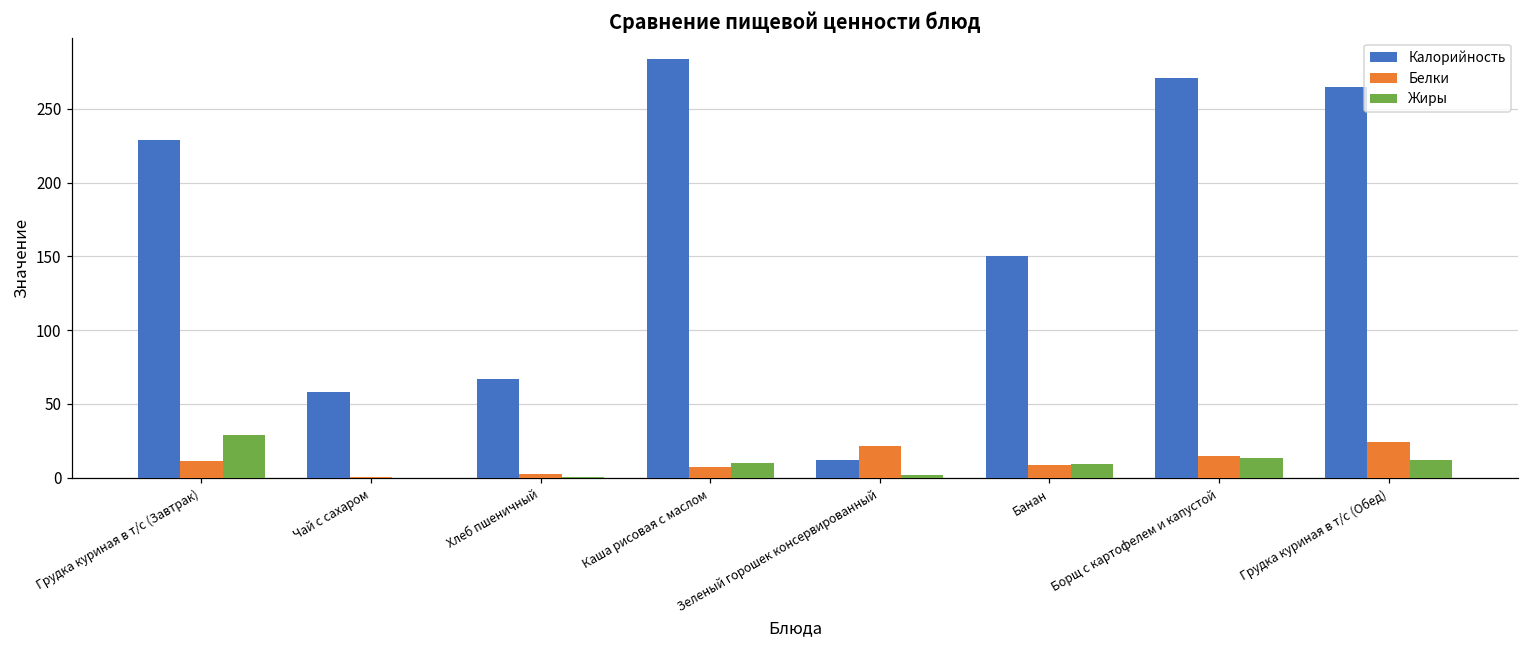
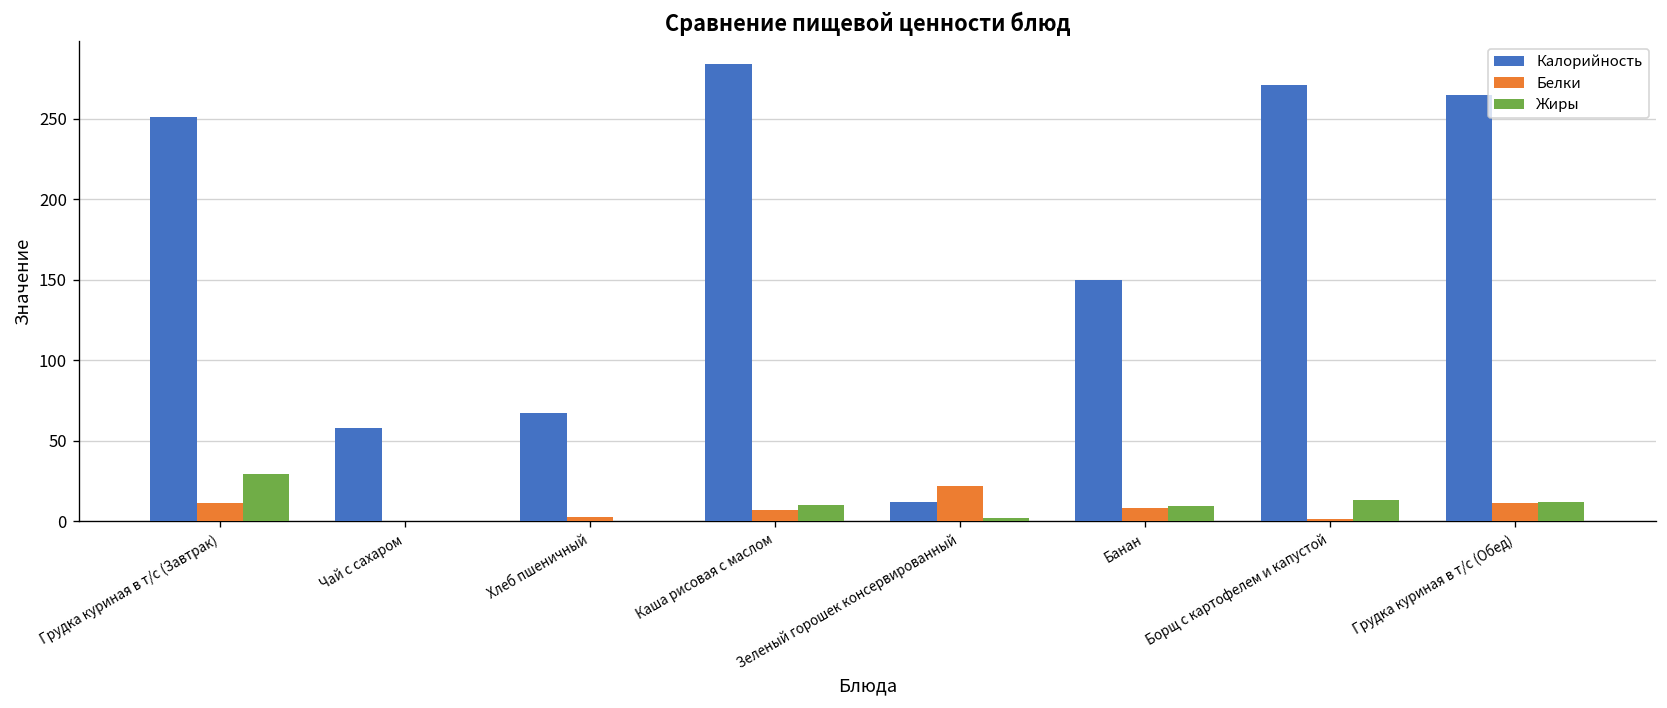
  {
    "Калорийность": {
-     "Грудка куриная в т/с (Завтрак)": 229,
+     "Грудка куриная в т/с (Завтрак)": 251,
      "Чай с сахаром": 58,
      "Хлеб пшеничный": 67,
      "Каша рисовая с маслом": 284,
      "Зеленый горошек консервированный": 12,
      "Банан": 150,
      "Борщ с картофелем и капустой": 271,
      "Грудка куриная в т/с (Обед)": 265
    },
    "Белки": {
      "Грудка куриная в т/с (Завтрак)": 11,
      "Хлеб пшеничный": 2,
      "Каша рисовая с маслом": 7,
      "Зеленый горошек консервированный": 22,
      "Банан": 8,
-     "Борщ с картофелем и капустой": 15,
-     "Грудка куриная в т/с (Обед)": 24
+     "Борщ с картофелем и капустой": 2,
+     "Грудка куриная в т/с (Обед)": 11
    },
    "Жиры": {
      "Грудка куриная в т/с (Завтрак)": 29,
      "Чай с сахаром": 0,
      "Каша рисовая с маслом": 10,
      "Зеленый горошек консервированный": 2,
      "Банан": 9,
      "Борщ с картофелем и капустой": 13,
      "Грудка куриная в т/с (Обед)": 12
    }
  }
